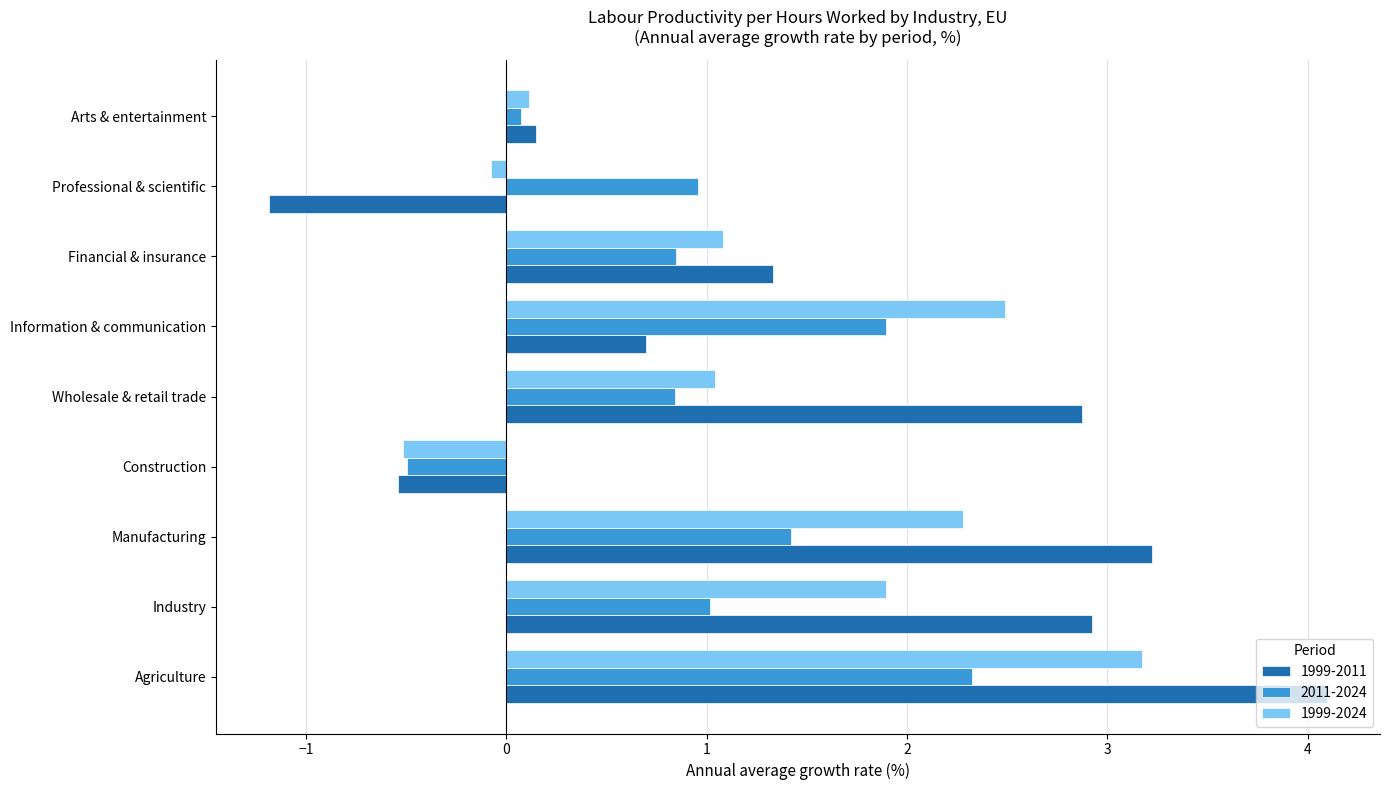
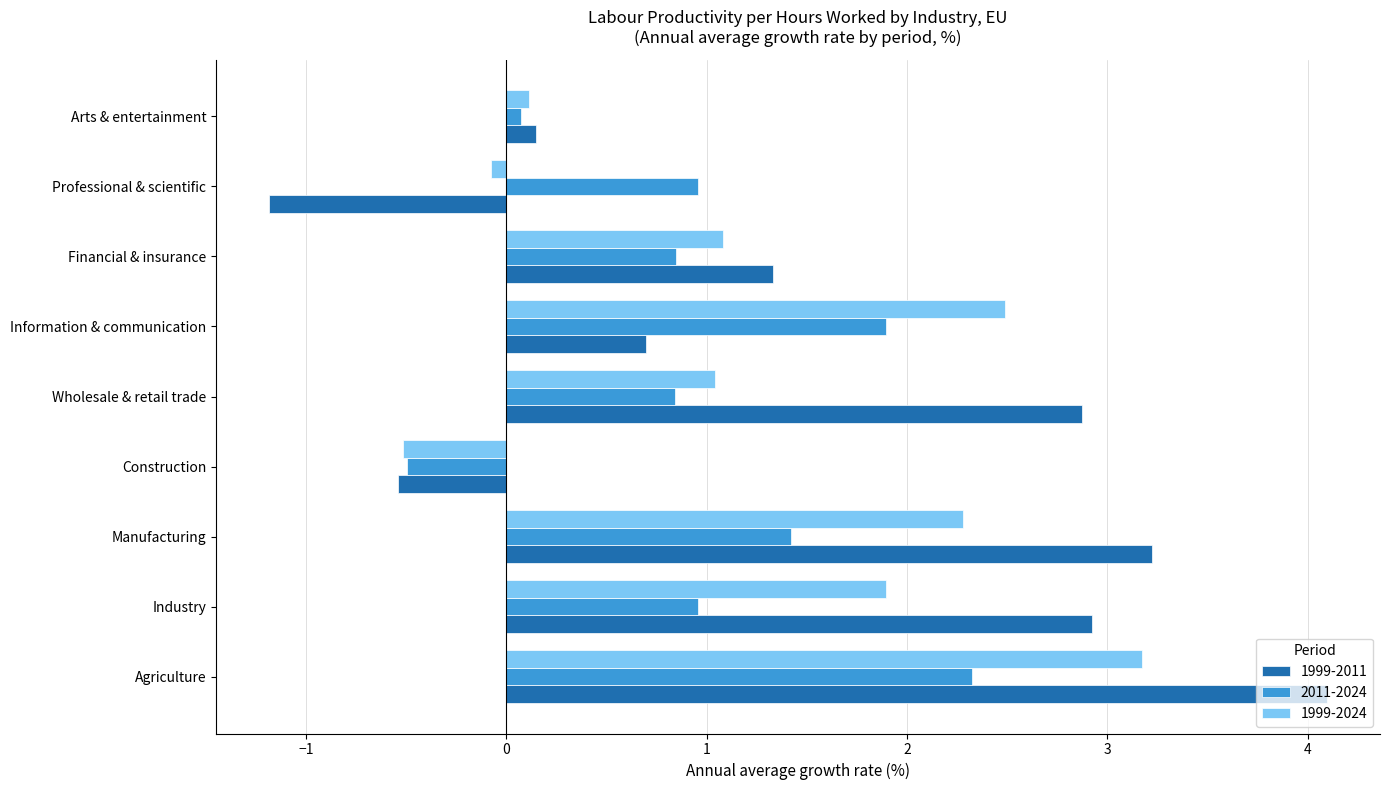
  {
    "1999-2011": {
      "Arts & entertainment": 0.15,
      "Professional & scientific": -1.19,
      "Financial & insurance": 1.33,
      "Information & communication": 0.70,
      "Wholesale & retail trade": 2.87,
      "Construction": -0.54,
      "Manufacturing": 3.22,
      "Industry": 2.92
    },
    "2011-2024": {
      "Arts & entertainment": 0.08,
      "Professional & scientific": 0.96,
      "Financial & insurance": 0.85,
      "Information & communication": 1.90,
      "Wholesale & retail trade": 0.84,
      "Construction": -0.49,
      "Manufacturing": 1.42,
-     "Industry": 1.01,
+     "Industry": 0.96,
      "Agriculture": 2.32
    },
    "1999-2024": {
      "Arts & entertainment": 0.11,
      "Professional & scientific": -0.08,
      "Financial & insurance": 1.08,
      "Information & communication": 2.49,
      "Wholesale & retail trade": 1.04,
      "Construction": -0.52,
      "Manufacturing": 2.28,
      "Industry": 1.90,
      "Agriculture": 3.17
    }
  }
